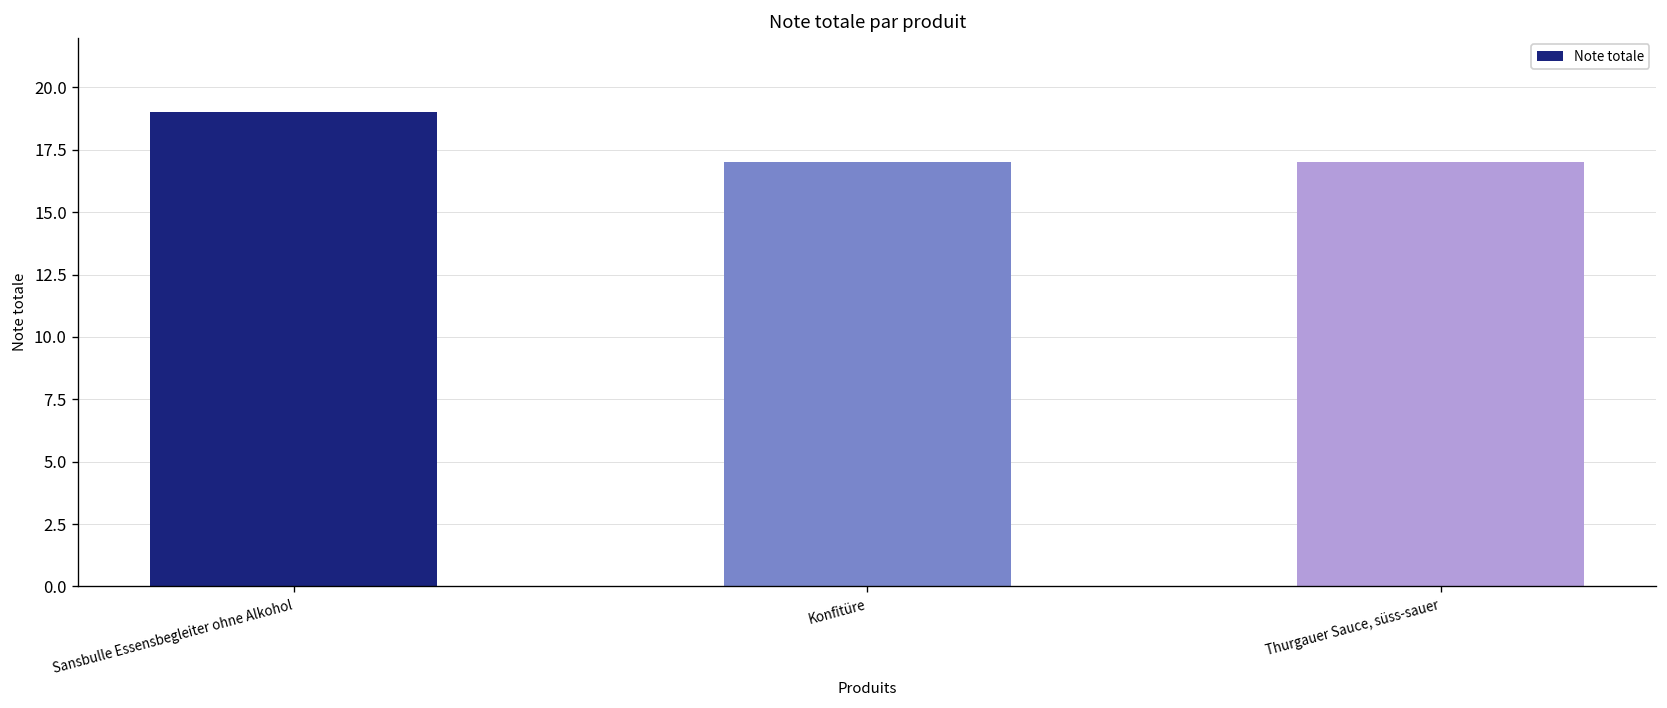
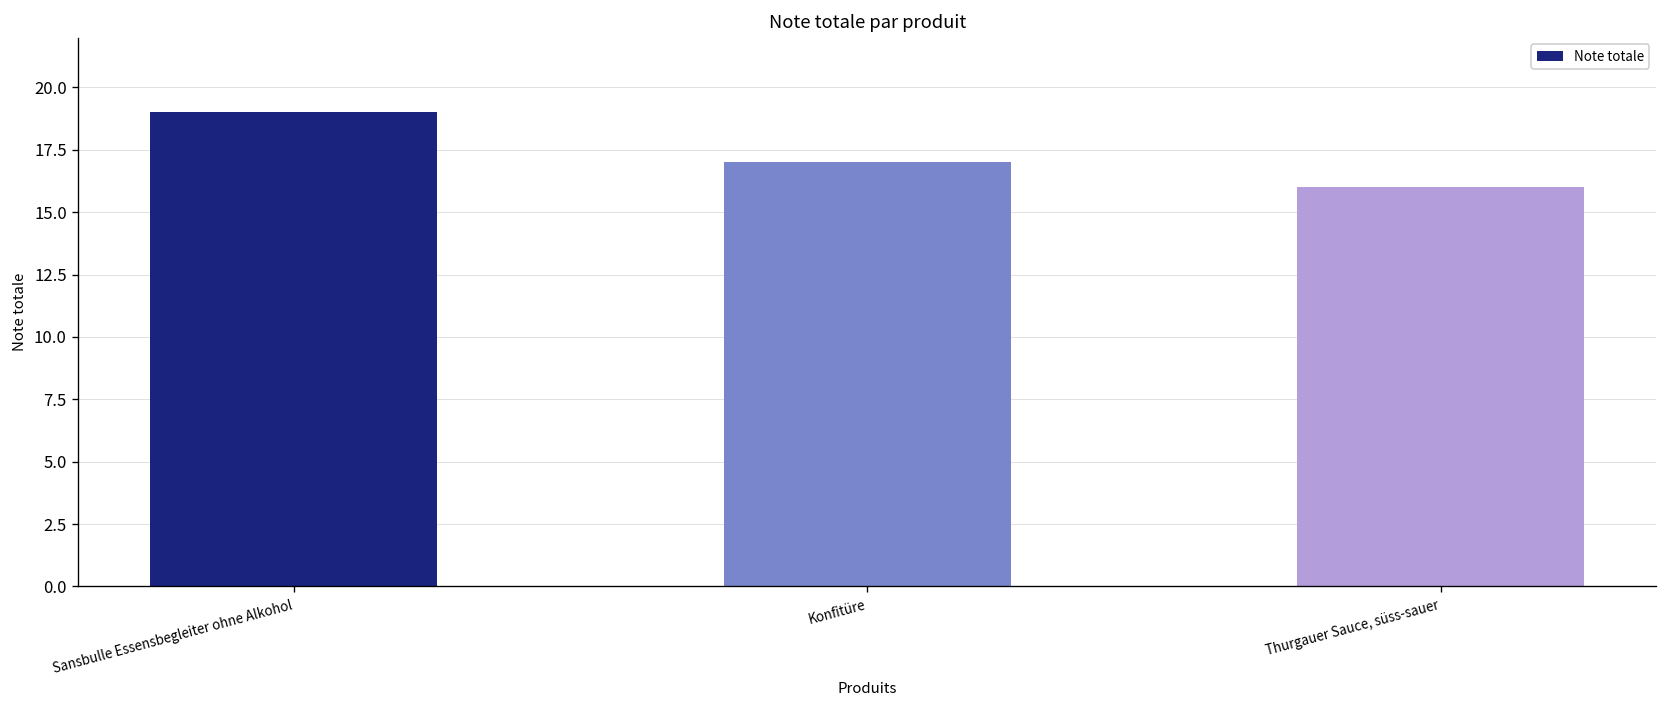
  {
    "Sansbulle Essensbegleiter ohne Alkohol": 19,
    "Konfitüre": 17,
-   "Thurgauer Sauce, süss-sauer": 17
+   "Thurgauer Sauce, süss-sauer": 16
  }
